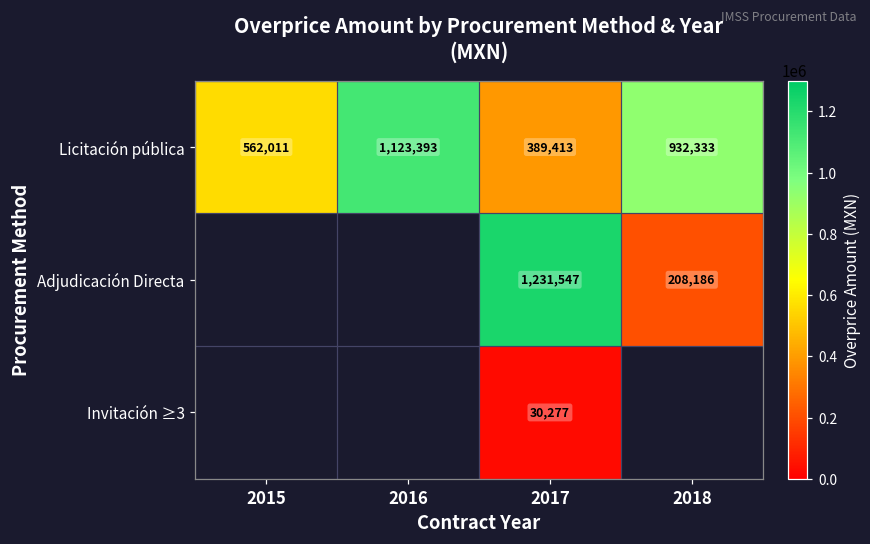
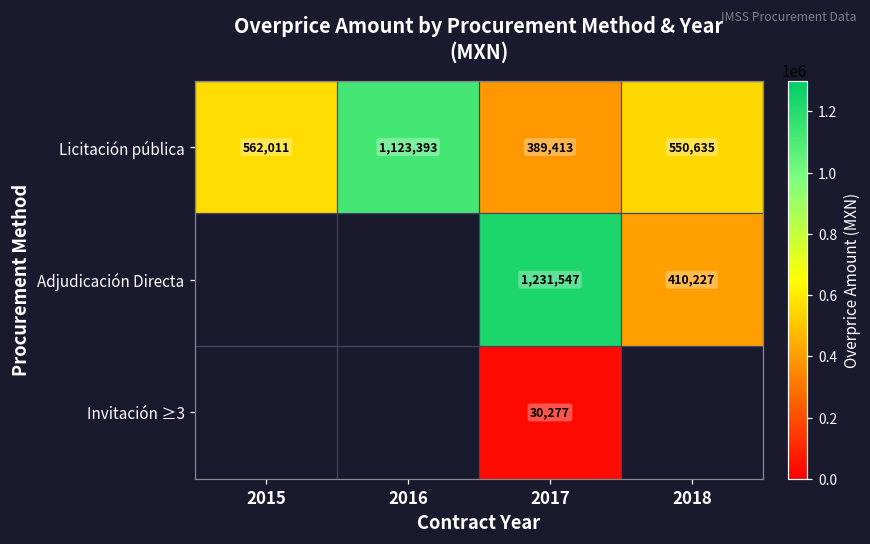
  {
    "Licitación pública": {
-     "2018": "932,333"
+     "2018": "550,635"
    },
    "Adjudicación Directa": {
-     "2018": "208,186"
+     "2018": "410,227"
    }
  }
